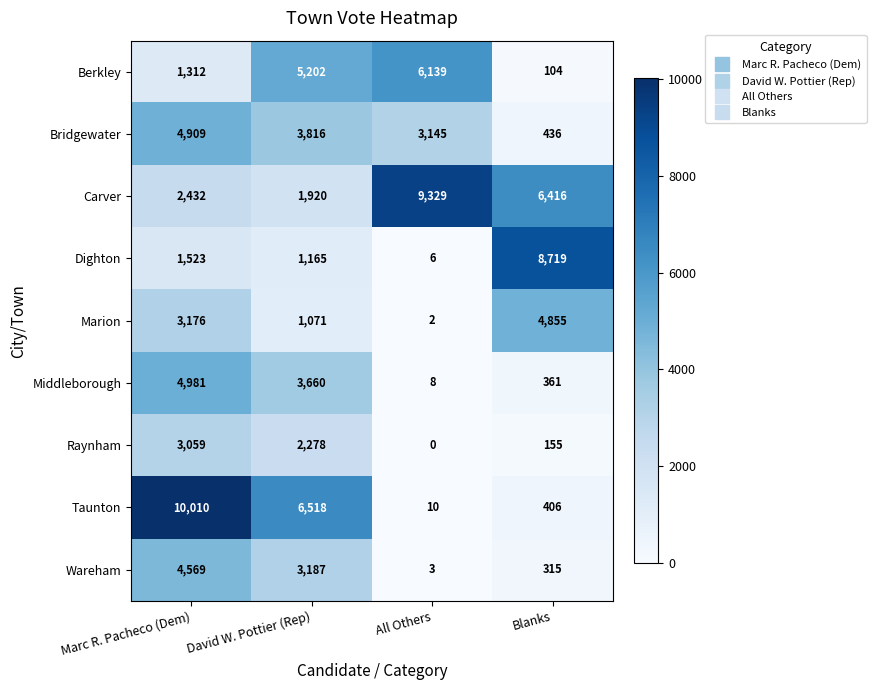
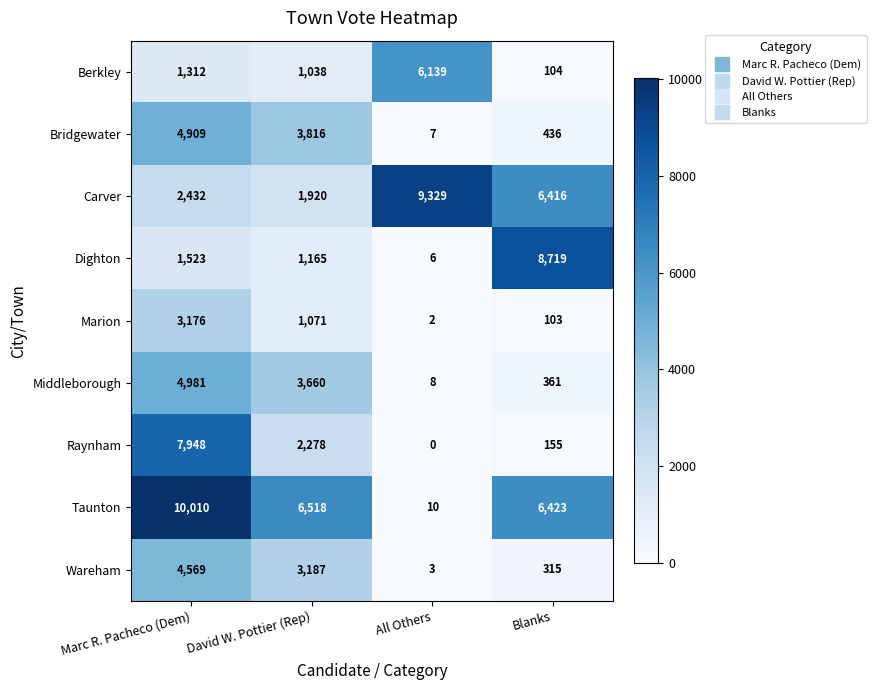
  {
    "Berkley": {
      "Marc R. Pacheco (Dem)": "1,312",
-     "David W. Pottier (Rep)": "5,202",
+     "David W. Pottier (Rep)": "1,038",
      "All Others": "6,139",
      "Blanks": "104"
    },
    "Bridgewater": {
      "Marc R. Pacheco (Dem)": "4,909",
      "David W. Pottier (Rep)": "3,816",
-     "All Others": "3,145",
+     "All Others": "7",
      "Blanks": "436"
    },
    "Carver": {
      "Marc R. Pacheco (Dem)": "2,432",
      "David W. Pottier (Rep)": "1,920",
      "All Others": "9,329",
      "Blanks": "6,416"
    },
    "Dighton": {
      "Marc R. Pacheco (Dem)": "1,523",
      "David W. Pottier (Rep)": "1,165",
      "All Others": "6",
      "Blanks": "8,719"
    },
    "Marion": {
      "Marc R. Pacheco (Dem)": "3,176",
      "David W. Pottier (Rep)": "1,071",
      "All Others": "2",
-     "Blanks": "4,855"
+     "Blanks": "103"
    },
    "Middleborough": {
      "Marc R. Pacheco (Dem)": "4,981",
      "David W. Pottier (Rep)": "3,660",
      "All Others": "8",
      "Blanks": "361"
    },
    "Raynham": {
-     "Marc R. Pacheco (Dem)": "3,059",
+     "Marc R. Pacheco (Dem)": "7,948",
      "David W. Pottier (Rep)": "2,278",
      "All Others": "0",
      "Blanks": "155"
    },
    "Taunton": {
      "Marc R. Pacheco (Dem)": "10,010",
      "David W. Pottier (Rep)": "6,518",
      "All Others": "10",
-     "Blanks": "406"
+     "Blanks": "6,423"
    },
    "Wareham": {
      "Marc R. Pacheco (Dem)": "4,569",
      "David W. Pottier (Rep)": "3,187",
      "All Others": "3",
      "Blanks": "315"
    }
  }
